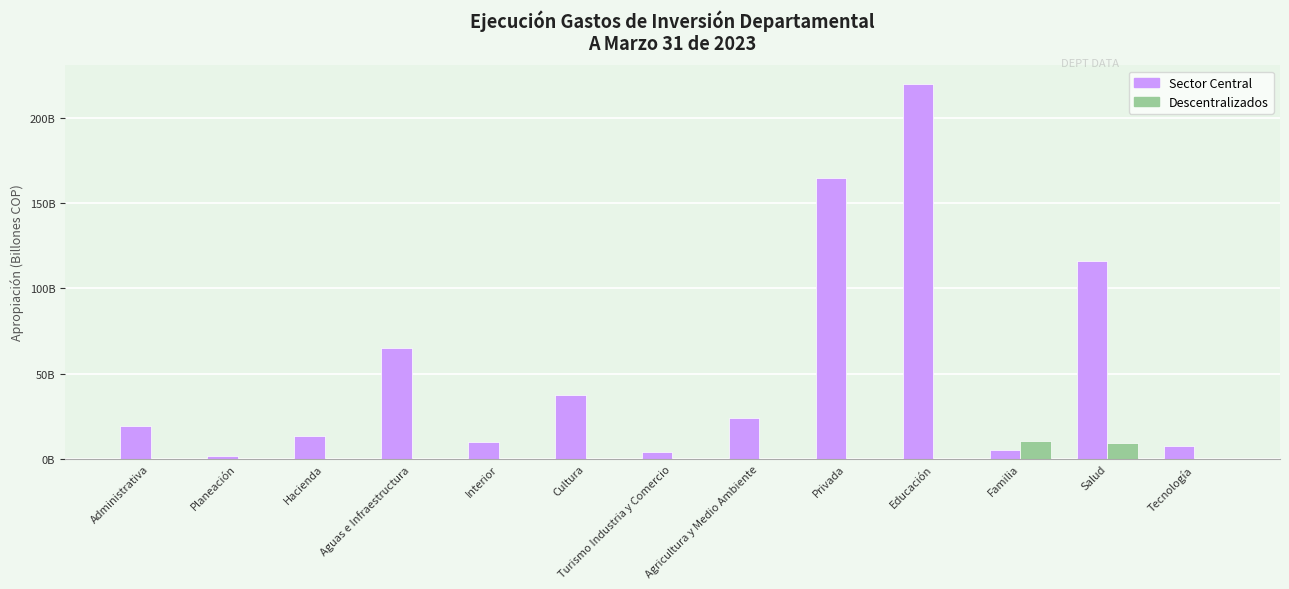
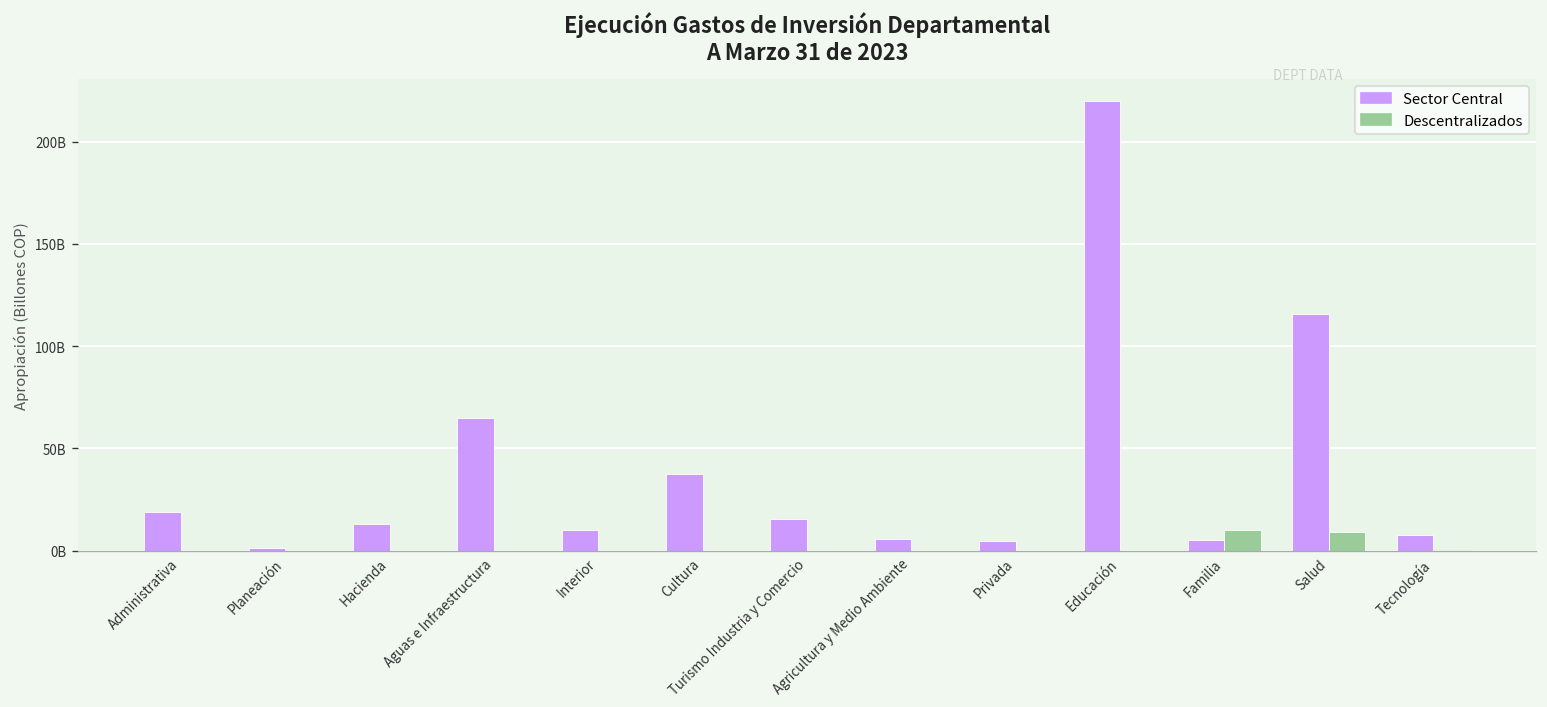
  {
    "Sector Central": {
      "Administrativa": 19000000000,
      "Hacienda": 13000000000,
      "Aguas e Infraestructura": 65000000000,
      "Interior": 10000000000,
      "Cultura": 38000000000,
-     "Turismo Industria y Comercio": 4000000000,
-     "Agricultura y Medio Ambiente": 24000000000,
-     "Privada": 165000000000,
+     "Turismo Industria y Comercio": 15000000000,
+     "Agricultura y Medio Ambiente": 6000000000,
+     "Privada": 5000000000,
      "Educación": 220000000000,
      "Familia": 5000000000,
      "Salud": 116000000000,
      "Tecnología": 8000000000
    },
    "Descentralizados": {
      "Administrativa": 0,
      "Planeación": 0,
      "Hacienda": 0,
      "Aguas e Infraestructura": 0,
      "Interior": 0,
      "Cultura": 0,
      "Turismo Industria y Comercio": 0,
      "Agricultura y Medio Ambiente": 0,
      "Privada": 0,
      "Educación": 0,
      "Familia": 10000000000,
      "Salud": 9000000000
    }
  }
